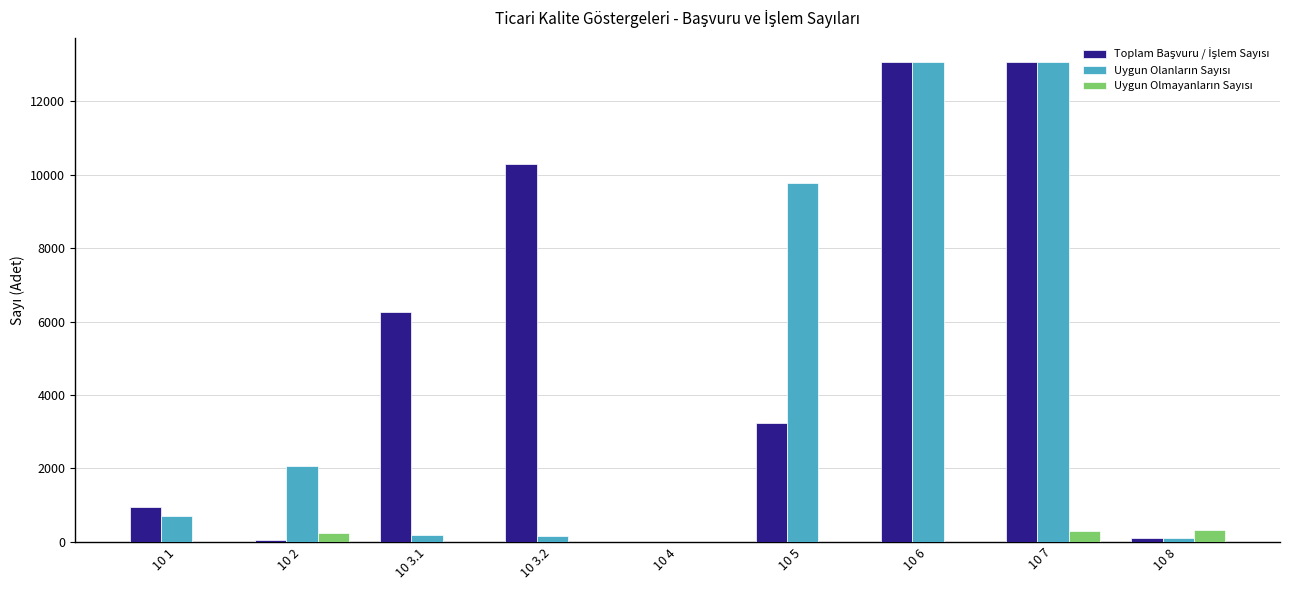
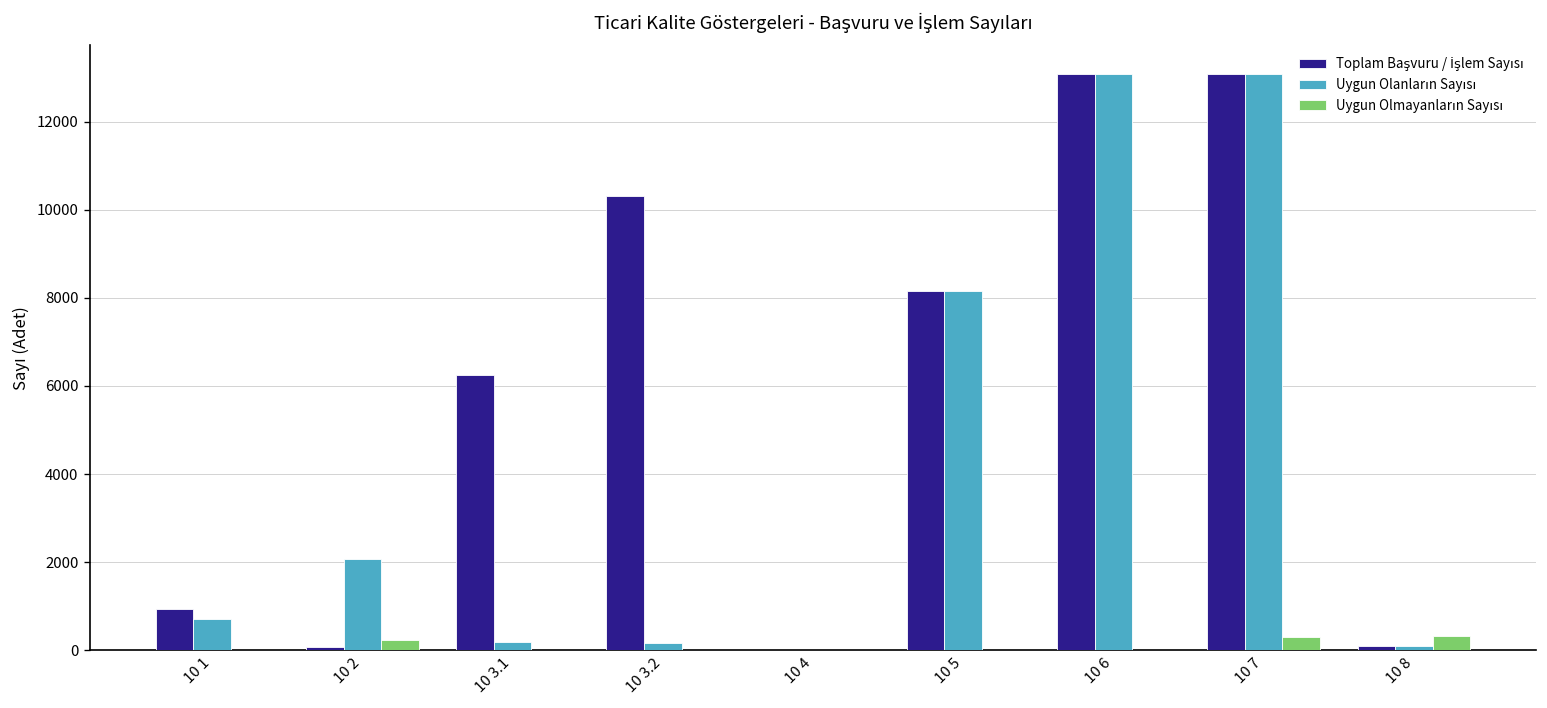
  {
    "Toplam Başvuru / İşlem Sayısı": {
      "10 1": 900,
      "10 3.1": 6300,
      "10 3.2": 10300,
-     "10 5": 3200,
+     "10 5": 8200,
      "10 6": 13100,
      "10 7": 13100,
      "10 8": 100
    },
    "Uygun Olanların Sayısı": {
      "10 1": 700,
      "10 2": 2100,
      "10 3.1": 200,
      "10 3.2": 200,
-     "10 5": 9800,
+     "10 5": 8200,
      "10 6": 13100,
      "10 7": 13100,
      "10 8": 100
    },
    "Uygun Olmayanların Sayısı": {
      "10 2": 200,
      "10 3.1": 0,
      "10 3.2": 0,
      "10 4": 0,
      "10 5": 0,
      "10 6": 0,
      "10 7": 300,
      "10 8": 300
    }
  }
